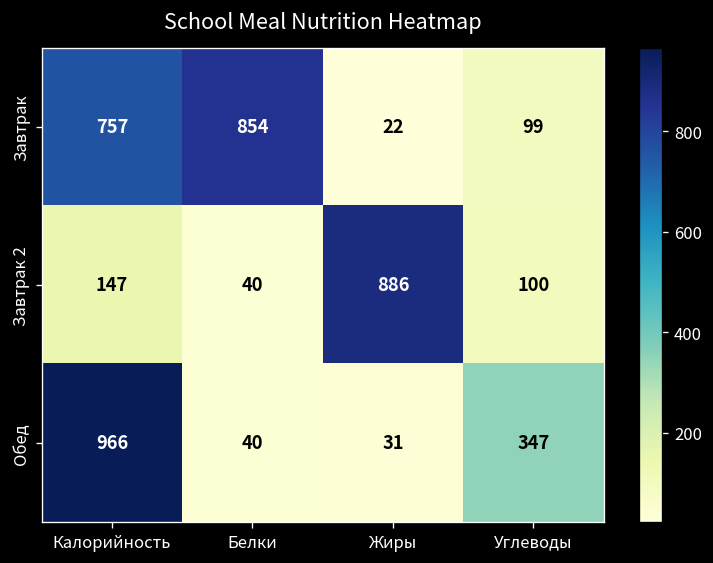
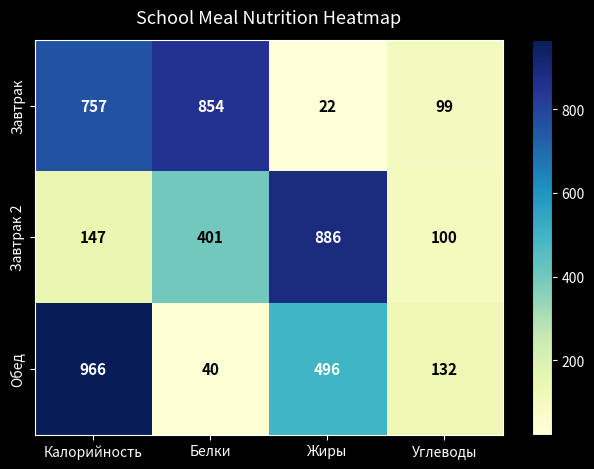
  {
    "Завтрак": {
      "Калорийность": 757,
      "Белки": 854,
      "Жиры": 22,
      "Углеводы": 99
    },
    "Завтрак 2": {
      "Калорийность": 147,
-     "Белки": 40,
+     "Белки": 401,
      "Жиры": 886,
      "Углеводы": 100
    },
    "Обед": {
      "Калорийность": 966,
      "Белки": 40,
-     "Жиры": 31,
-     "Углеводы": 347
+     "Жиры": 496,
+     "Углеводы": 132
    }
  }
